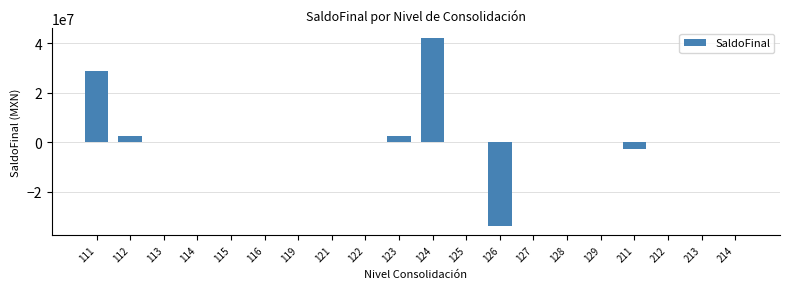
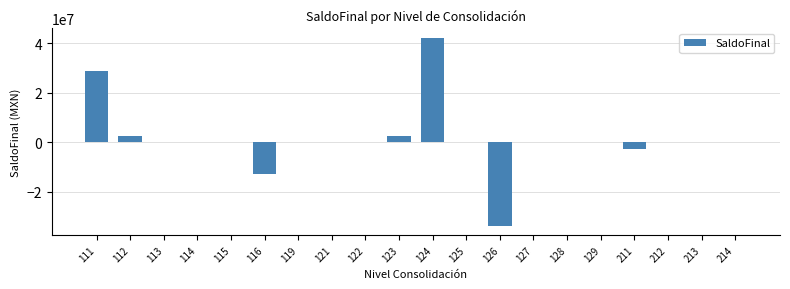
  {
    "111": 29000000,
    "112": 3000000,
    "113": 0,
    "114": 0,
    "115": 0,
-   "116": 0,
+   "116": -13000000,
    "119": 0,
    "121": 0,
    "122": 0,
    "123": 2000000,
    "124": 42000000,
    "125": 0,
    "126": -34000000,
    "127": 0,
    "128": 0,
    "129": 0,
    "211": -3000000,
    "212": 0,
    "213": 0,
    "214": 0
  }
